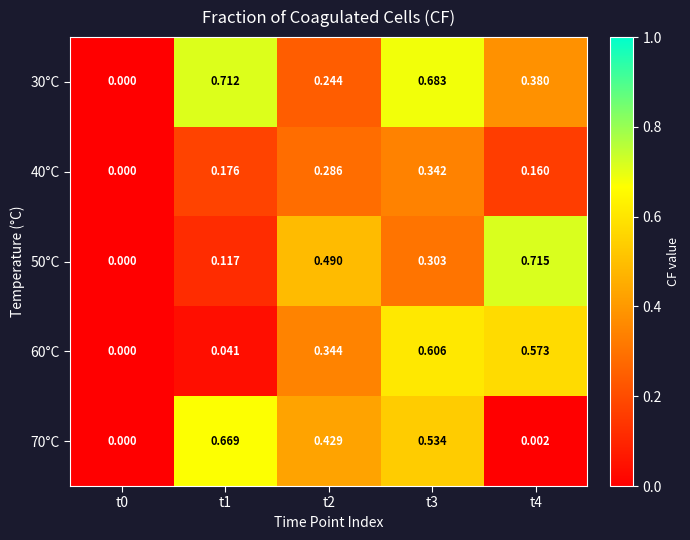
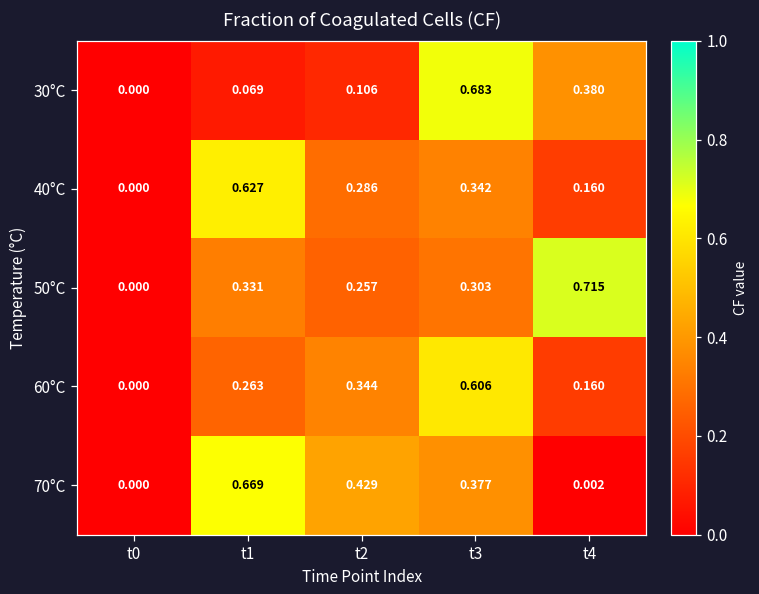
  {
    "30°C": {
      "t0": 0.000,
-     "t1": 0.712,
-     "t2": 0.244,
+     "t1": 0.069,
+     "t2": 0.106,
      "t3": 0.683,
      "t4": 0.380
    },
    "40°C": {
      "t0": 0.000,
-     "t1": 0.176,
+     "t1": 0.627,
      "t2": 0.286,
      "t3": 0.342,
      "t4": 0.160
    },
    "50°C": {
      "t0": 0.000,
-     "t1": 0.117,
-     "t2": 0.490,
+     "t1": 0.331,
+     "t2": 0.257,
      "t3": 0.303,
      "t4": 0.715
    },
    "60°C": {
      "t0": 0.000,
-     "t1": 0.041,
+     "t1": 0.263,
      "t2": 0.344,
      "t3": 0.606,
-     "t4": 0.573
+     "t4": 0.160
    },
    "70°C": {
      "t0": 0.000,
      "t1": 0.669,
      "t2": 0.429,
-     "t3": 0.534,
+     "t3": 0.377,
      "t4": 0.002
    }
  }
